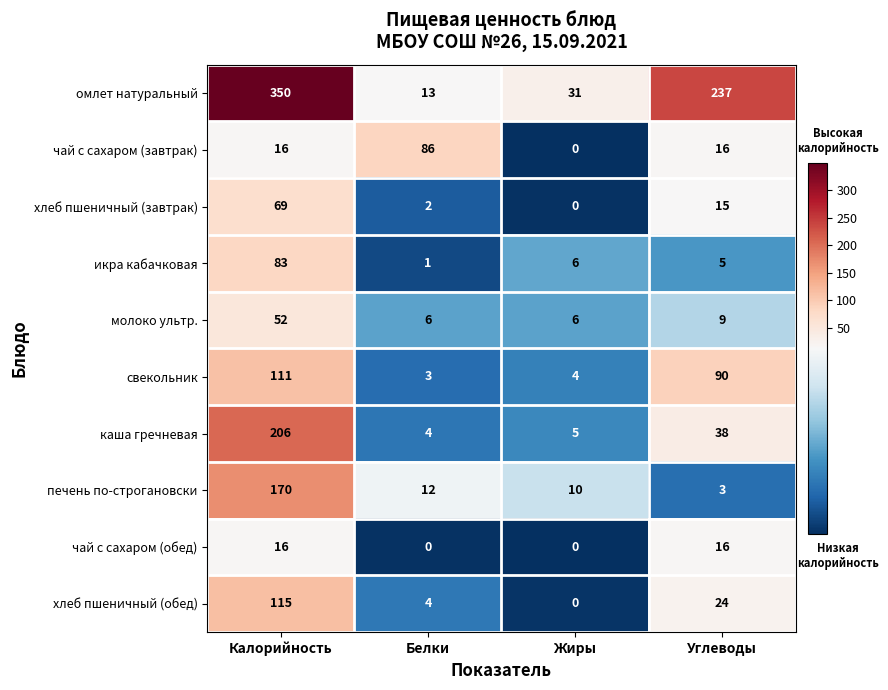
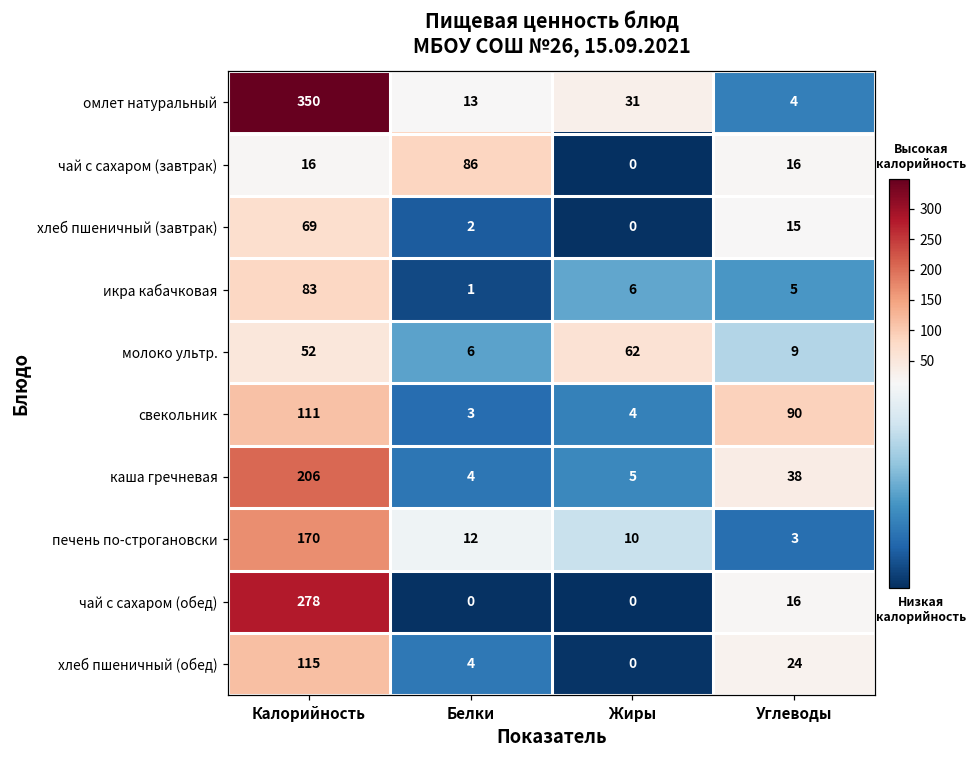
  {
    "омлет натуральный": {
      "Калорийность": 350,
      "Белки": 13,
      "Жиры": 31,
-     "Углеводы": 237
+     "Углеводы": 4
    },
    "чай с сахаром (завтрак)": {
      "Калорийность": 16,
      "Белки": 86,
      "Жиры": 0,
      "Углеводы": 16
    },
    "хлеб пшеничный (завтрак)": {
      "Калорийность": 69,
      "Белки": 2,
      "Жиры": 0,
      "Углеводы": 15
    },
    "икра кабачковая": {
      "Калорийность": 83,
      "Белки": 1,
      "Жиры": 6,
      "Углеводы": 5
    },
    "молоко ультр.": {
      "Калорийность": 52,
      "Белки": 6,
-     "Жиры": 6,
+     "Жиры": 62,
      "Углеводы": 9
    },
    "свекольник": {
      "Калорийность": 111,
      "Белки": 3,
      "Жиры": 4,
      "Углеводы": 90
    },
    "каша гречневая": {
      "Калорийность": 206,
      "Белки": 4,
      "Жиры": 5,
      "Углеводы": 38
    },
    "печень по-строгановски": {
      "Калорийность": 170,
      "Белки": 12,
      "Жиры": 10,
      "Углеводы": 3
    },
    "чай с сахаром (обед)": {
-     "Калорийность": 16,
+     "Калорийность": 278,
      "Белки": 0,
      "Жиры": 0,
      "Углеводы": 16
    },
    "хлеб пшеничный (обед)": {
      "Калорийность": 115,
      "Белки": 4,
      "Жиры": 0,
      "Углеводы": 24
    }
  }
